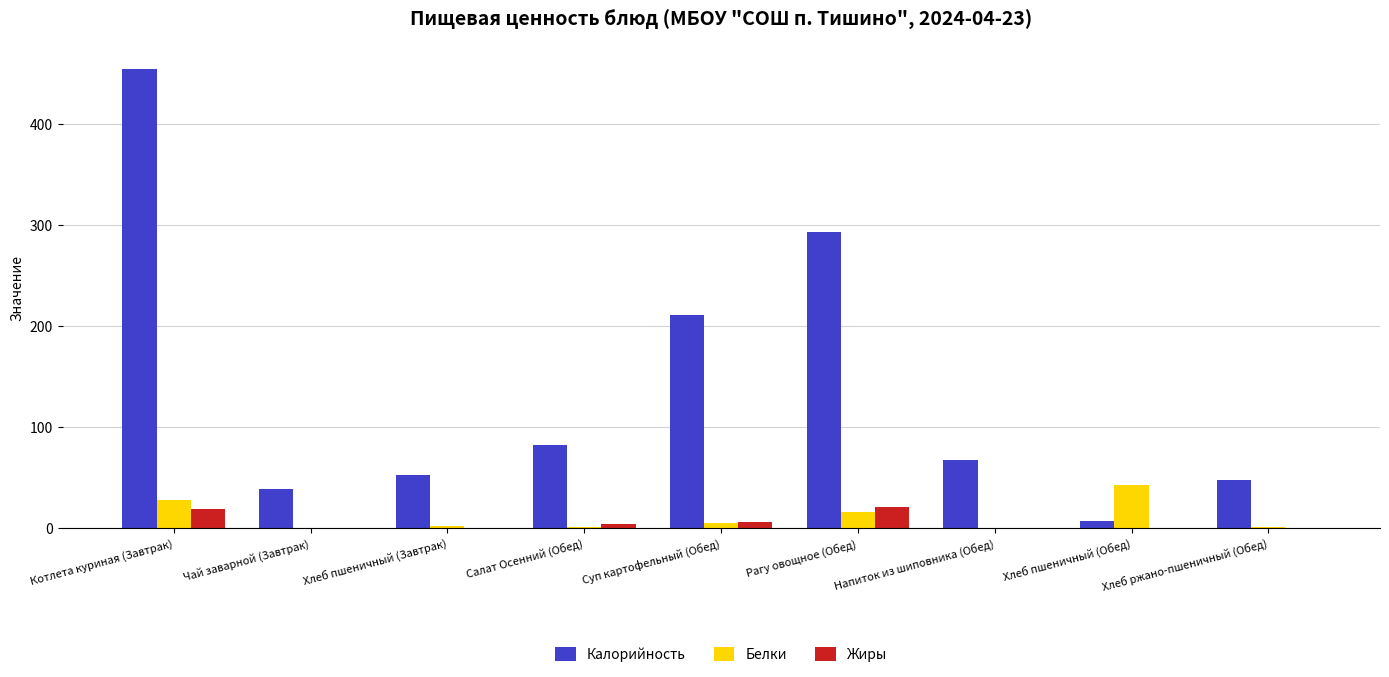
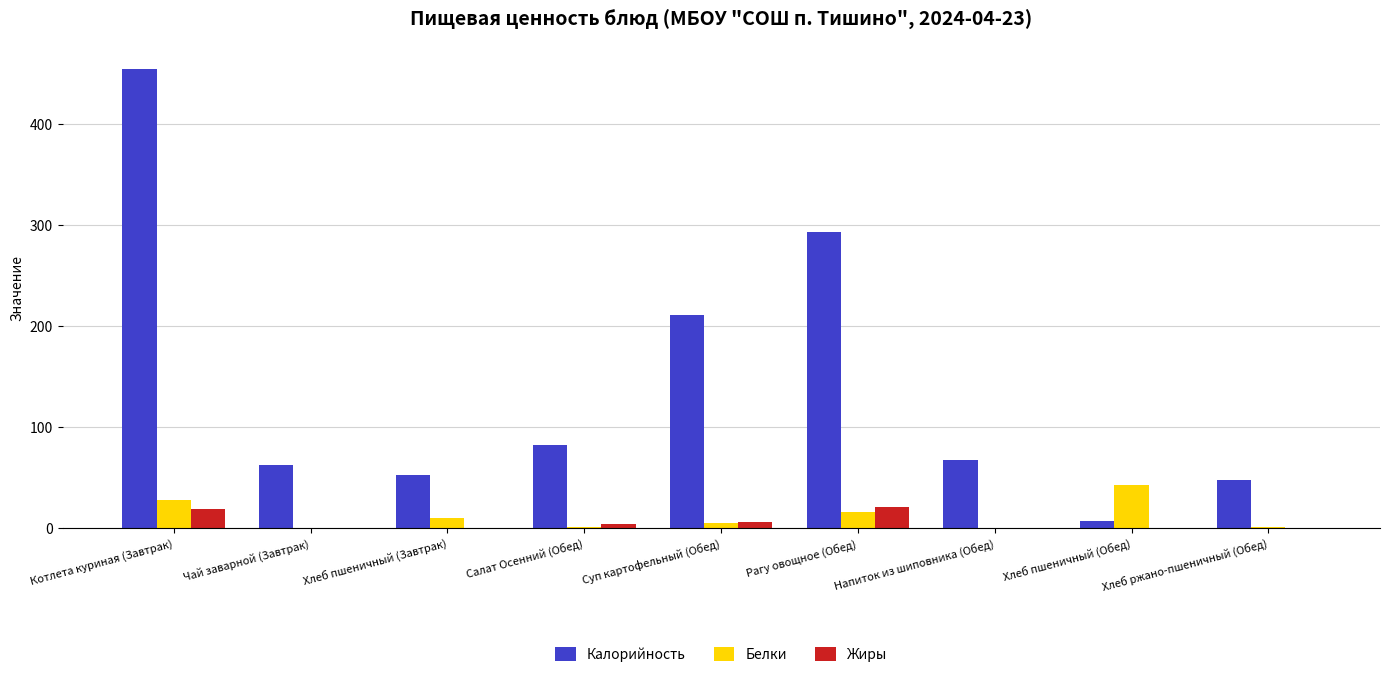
  {
    "Калорийность": {
      "Котлета куриная (Завтрак)": 454,
-     "Чай заварной (Завтрак)": 39,
+     "Чай заварной (Завтрак)": 62,
      "Хлеб пшеничный (Завтрак)": 53,
      "Салат Осенний (Обед)": 82,
      "Суп картофельный (Обед)": 211,
      "Рагу овощное (Обед)": 293,
      "Напиток из шиповника (Обед)": 67,
      "Хлеб пшеничный (Обед)": 7,
      "Хлеб ржано-пшеничный (Обед)": 48
    },
    "Белки": {
      "Котлета куриная (Завтрак)": 28,
      "Чай заварной (Завтрак)": 0,
-     "Хлеб пшеничный (Завтрак)": 2,
+     "Хлеб пшеничный (Завтрак)": 10,
      "Суп картофельный (Обед)": 5,
      "Рагу овощное (Обед)": 16,
      "Напиток из шиповника (Обед)": 0,
      "Хлеб пшеничный (Обед)": 43
    },
    "Жиры": {
      "Котлета куриная (Завтрак)": 19,
      "Чай заварной (Завтрак)": 0,
      "Хлеб пшеничный (Завтрак)": 0,
      "Салат Осенний (Обед)": 4,
      "Суп картофельный (Обед)": 6,
      "Рагу овощное (Обед)": 21,
      "Напиток из шиповника (Обед)": 0,
      "Хлеб пшеничный (Обед)": 0,
      "Хлеб ржано-пшеничный (Обед)": 0
    }
  }
